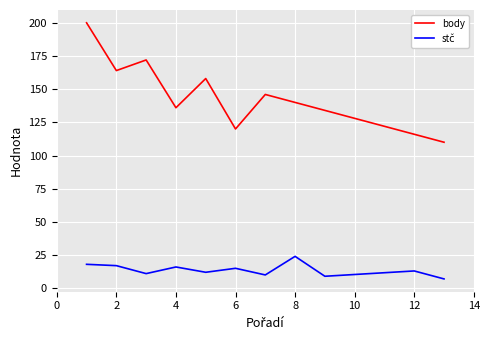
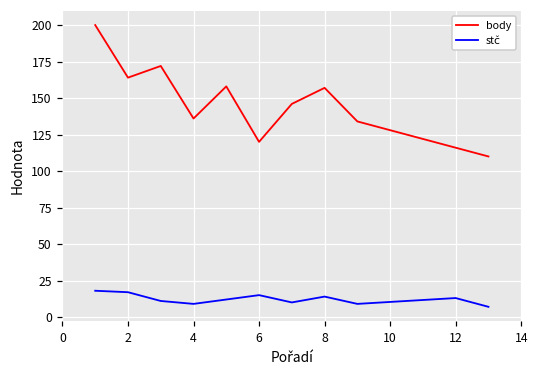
  {
    "body": {
      "2": 164,
      "4": 136,
      "6": 120,
-     "8": 140,
+     "8": 157,
      "12": 116
    },
    "stč": {
      "2": 17,
-     "4": 16,
+     "4": 9,
      "6": 15,
-     "8": 24,
+     "8": 14,
      "12": 13
    }
  }
